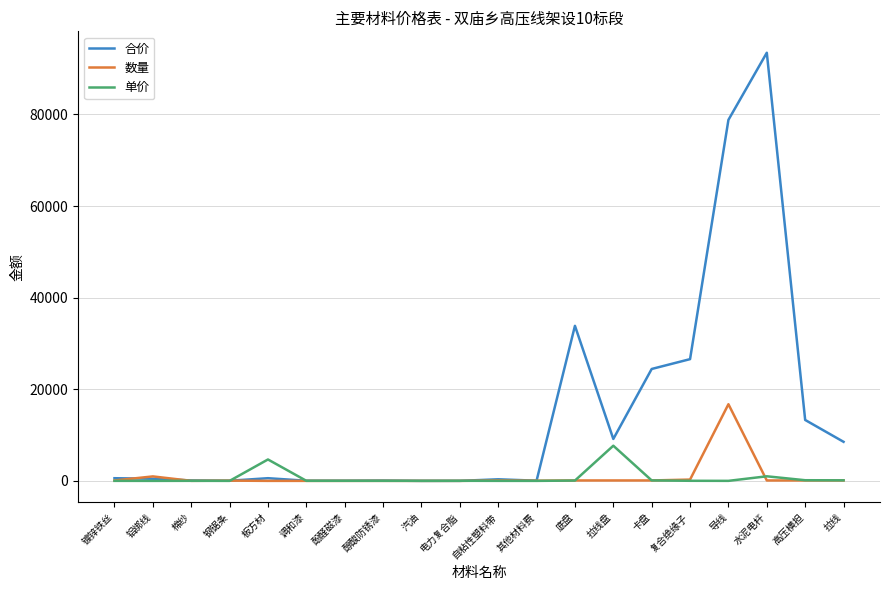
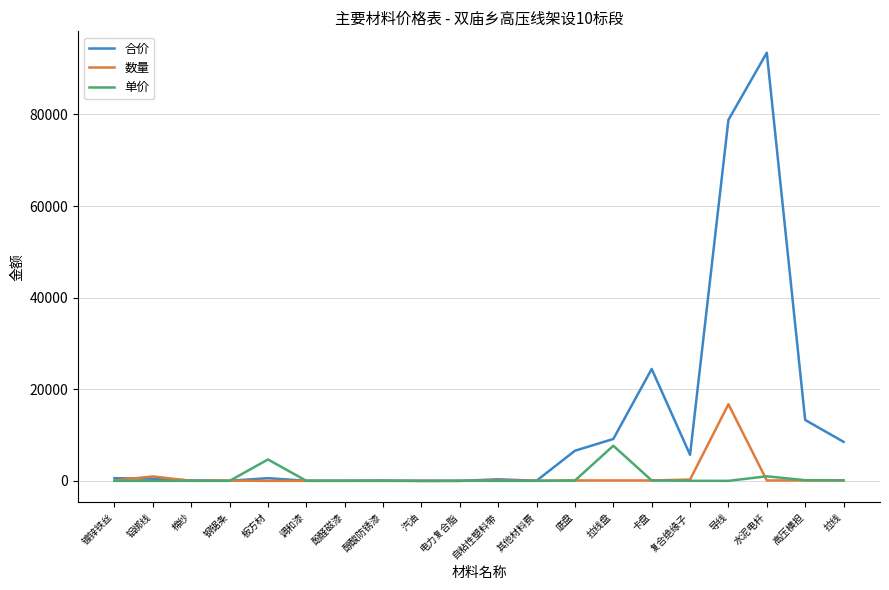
  {
    "合价": {
      "板方材": 1000,
-     "底盘": 34000,
+     "底盘": 7000,
      "拉线盘": 9000,
      "卡盘": 24000,
-     "复合绝缘子": 27000,
+     "复合绝缘子": 6000,
      "导线": 79000,
      "水泥电杆": 93000,
      "高压横担": 13000,
      "拉线": 9000
    },
    "数量": {
      "板方材": 0,
      "拉线盘": 0,
      "导线": 17000,
      "水泥电杆": 0
    },
    "单价": {
      "板方材": 5000,
      "拉线盘": 8000,
      "导线": 0,
      "水泥电杆": 1000
    }
  }
